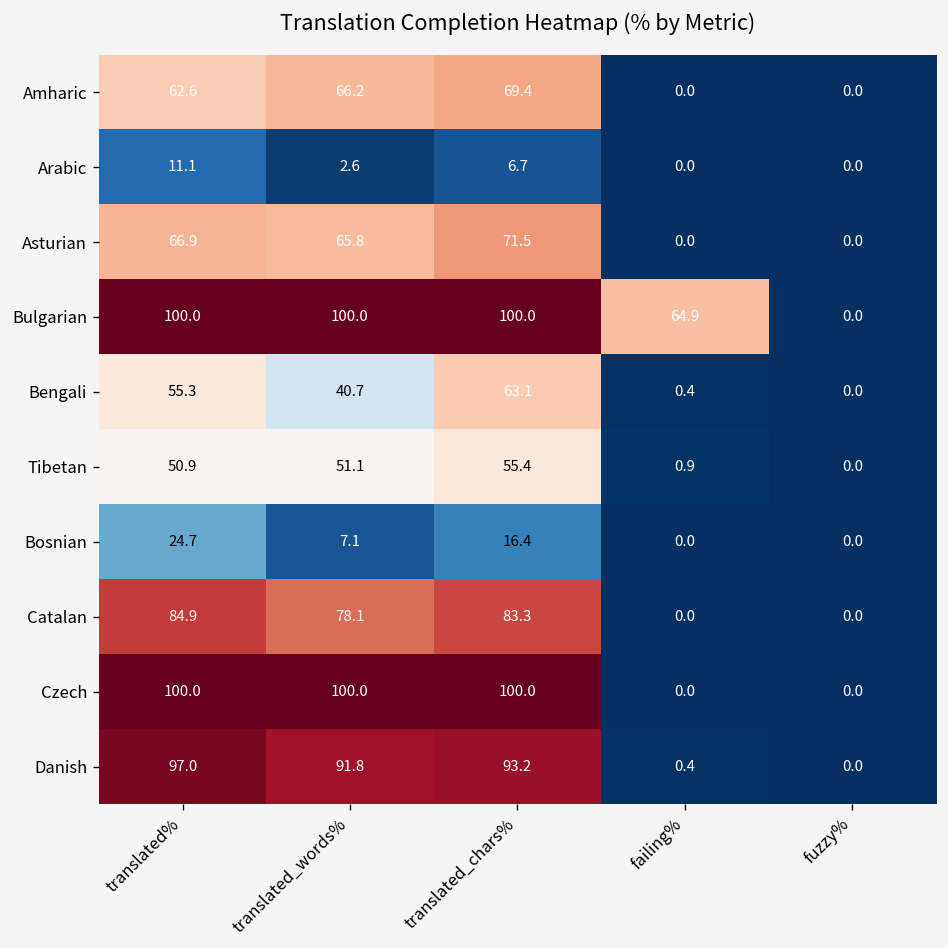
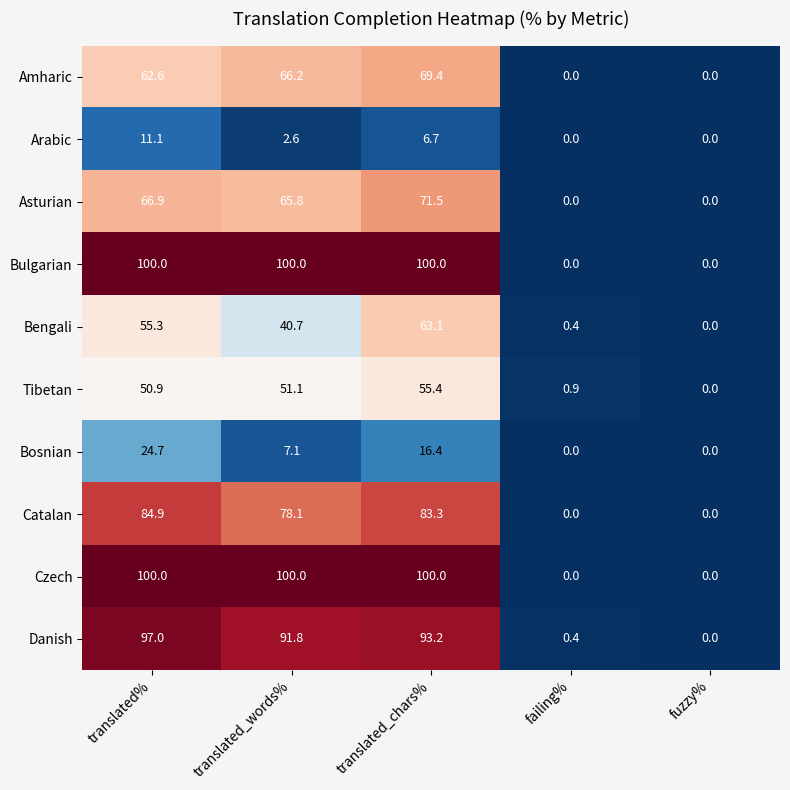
  {
    "Amharic": {
      "translated%": 62.6,
      "translated_words%": 66.2,
      "translated_chars%": 69.4,
      "failing%": 0.0,
      "fuzzy%": 0.0
    },
    "Arabic": {
      "translated%": 11.1,
      "translated_words%": 2.6,
      "translated_chars%": 6.7,
      "failing%": 0.0,
      "fuzzy%": 0.0
    },
    "Asturian": {
      "translated%": 66.9,
      "translated_words%": 65.8,
      "translated_chars%": 71.5,
      "failing%": 0.0,
      "fuzzy%": 0.0
    },
    "Bulgarian": {
      "translated%": 100.0,
      "translated_words%": 100.0,
      "translated_chars%": 100.0,
-     "failing%": 64.9,
+     "failing%": 0.0,
      "fuzzy%": 0.0
    },
    "Bengali": {
      "translated%": 55.3,
      "translated_words%": 40.7,
      "translated_chars%": 63.1,
      "failing%": 0.4,
      "fuzzy%": 0.0
    },
    "Tibetan": {
      "translated%": 50.9,
      "translated_words%": 51.1,
      "translated_chars%": 55.4,
      "failing%": 0.9,
      "fuzzy%": 0.0
    },
    "Bosnian": {
      "translated%": 24.7,
      "translated_words%": 7.1,
      "translated_chars%": 16.4,
      "failing%": 0.0,
      "fuzzy%": 0.0
    },
    "Catalan": {
      "translated%": 84.9,
      "translated_words%": 78.1,
      "translated_chars%": 83.3,
      "failing%": 0.0,
      "fuzzy%": 0.0
    },
    "Czech": {
      "translated%": 100.0,
      "translated_words%": 100.0,
      "translated_chars%": 100.0,
      "failing%": 0.0,
      "fuzzy%": 0.0
    },
    "Danish": {
      "translated%": 97.0,
      "translated_words%": 91.8,
      "translated_chars%": 93.2,
      "failing%": 0.4,
      "fuzzy%": 0.0
    }
  }
